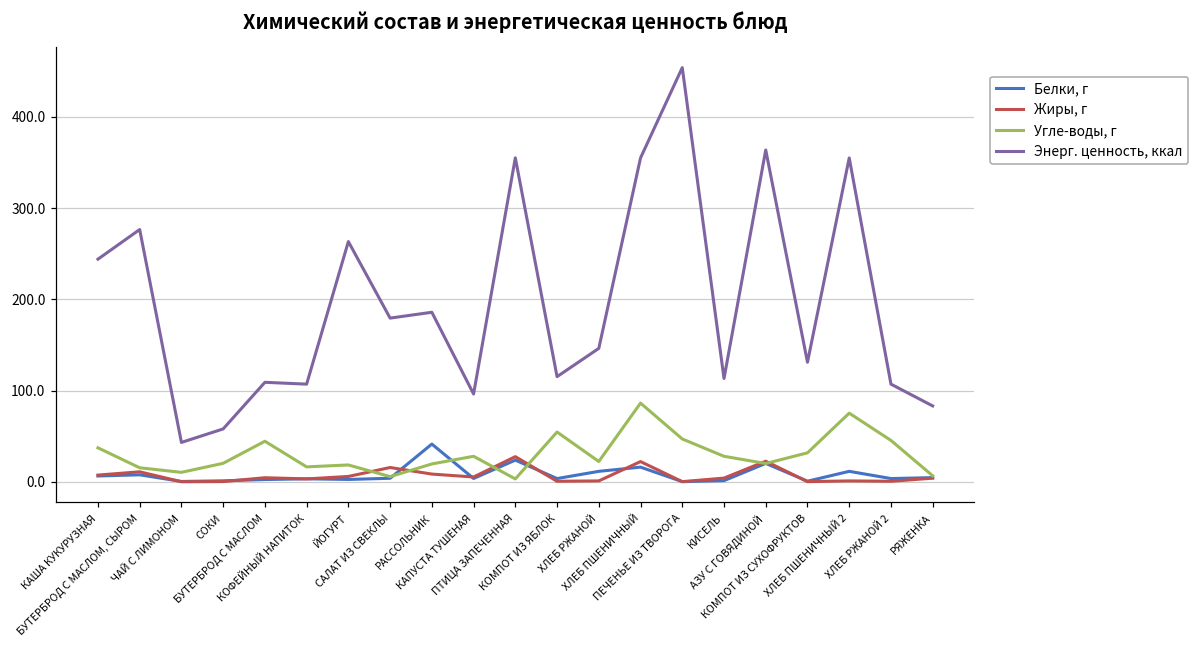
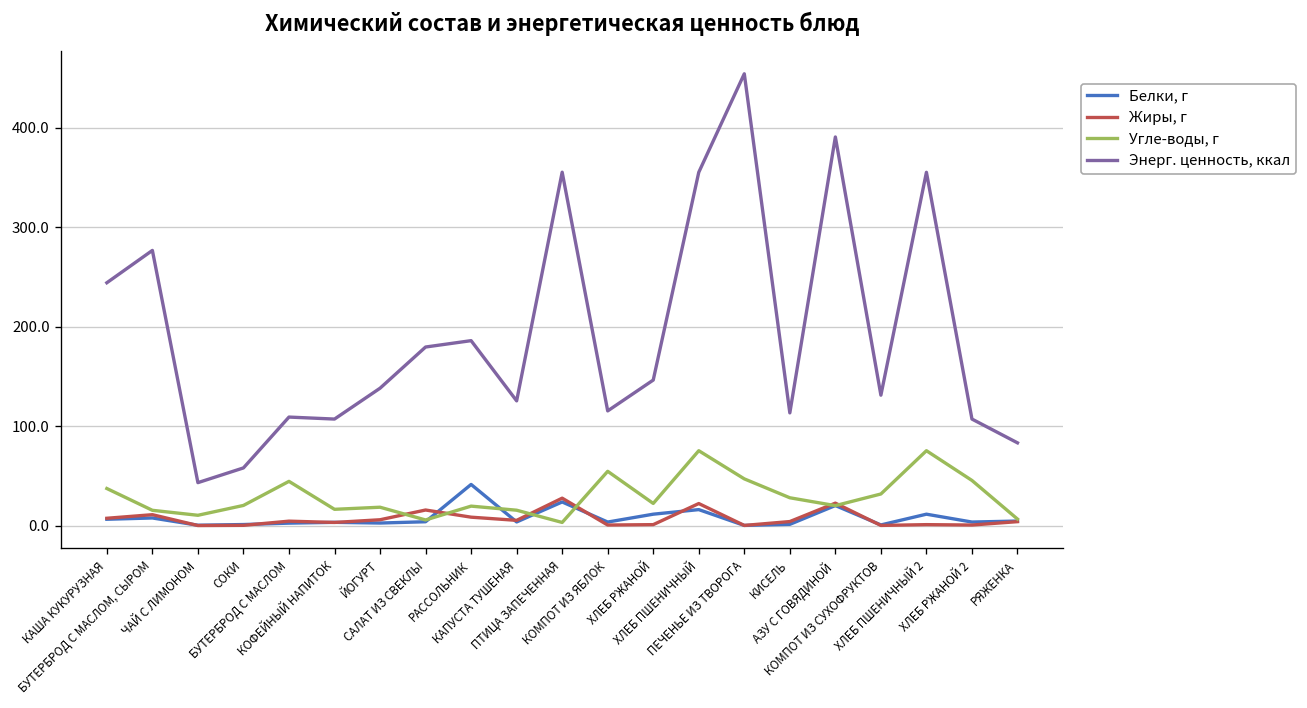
  {
    "Белки, г": {
      "БУТЕРБРОД С МАСЛОМ, СЫРОМ": 10,
      "ЙОГУРТ": 0,
      "РАССОЛЬНИК": 40,
      "ПТИЦА ЗАПЕЧЕННАЯ": 20,
      "ХЛЕБ РЖАНОЙ": 10,
      "ХЛЕБ ПШЕНИЧНЫЙ": 20,
      "ХЛЕБ ПШЕНИЧНЫЙ 2": 10
    },
    "Жиры, г": {
      "БУТЕРБРОД С МАСЛОМ, СЫРОМ": 10,
      "ЙОГУРТ": 10,
      "САЛАТ ИЗ СВЕКЛЫ": 20,
      "РАССОЛЬНИК": 10,
      "ПТИЦА ЗАПЕЧЕННАЯ": 30,
      "ХЛЕБ РЖАНОЙ": 0,
      "ХЛЕБ ПШЕНИЧНЫЙ": 20,
      "ХЛЕБ ПШЕНИЧНЫЙ 2": 0
    },
    "Угле-воды, г": {
      "КАША КУКУРУЗНАЯ": 40,
      "БУТЕРБРОД С МАСЛОМ, СЫРОМ": 20,
      "ЧАЙ С ЛИМОНОМ": 10,
      "СОКИ": 20,
      "БУТЕРБРОД С МАСЛОМ": 40,
      "КОФЕЙНЫЙ НАПИТОК": 20,
      "ЙОГУРТ": 20,
      "РАССОЛЬНИК": 20,
-     "КАПУСТА ТУШЕНАЯ": 30,
+     "КАПУСТА ТУШЕНАЯ": 20,
      "ПТИЦА ЗАПЕЧЕННАЯ": 0,
      "КОМПОТ ИЗ ЯБЛОК": 50,
      "ХЛЕБ РЖАНОЙ": 20,
-     "ХЛЕБ ПШЕНИЧНЫЙ": 90,
+     "ХЛЕБ ПШЕНИЧНЫЙ": 80,
      "ПЕЧЕНЬЕ ИЗ ТВОРОГА": 50,
      "КИСЕЛЬ": 30,
      "КОМПОТ ИЗ СУХОФРУКТОВ": 30,
      "ХЛЕБ ПШЕНИЧНЫЙ 2": 80,
      "ХЛЕБ РЖАНОЙ 2": 50
    },
    "Энерг. ценность, ккал": {
      "КАША КУКУРУЗНАЯ": 240,
      "БУТЕРБРОД С МАСЛОМ, СЫРОМ": 280,
      "ЧАЙ С ЛИМОНОМ": 40,
      "СОКИ": 60,
      "БУТЕРБРОД С МАСЛОМ": 110,
      "КОФЕЙНЫЙ НАПИТОК": 110,
-     "ЙОГУРТ": 260,
+     "ЙОГУРТ": 140,
      "САЛАТ ИЗ СВЕКЛЫ": 180,
      "РАССОЛЬНИК": 190,
-     "КАПУСТА ТУШЕНАЯ": 100,
+     "КАПУСТА ТУШЕНАЯ": 130,
      "ПТИЦА ЗАПЕЧЕННАЯ": 360,
      "КОМПОТ ИЗ ЯБЛОК": 120,
      "ХЛЕБ РЖАНОЙ": 150,
      "ХЛЕБ ПШЕНИЧНЫЙ": 360,
      "ПЕЧЕНЬЕ ИЗ ТВОРОГА": 450,
      "КИСЕЛЬ": 110,
-     "АЗУ С ГОВЯДИНОЙ": 360,
+     "АЗУ С ГОВЯДИНОЙ": 390,
      "КОМПОТ ИЗ СУХОФРУКТОВ": 130,
      "ХЛЕБ ПШЕНИЧНЫЙ 2": 360,
      "ХЛЕБ РЖАНОЙ 2": 110,
      "РЯЖЕНКА": 80
    }
  }
